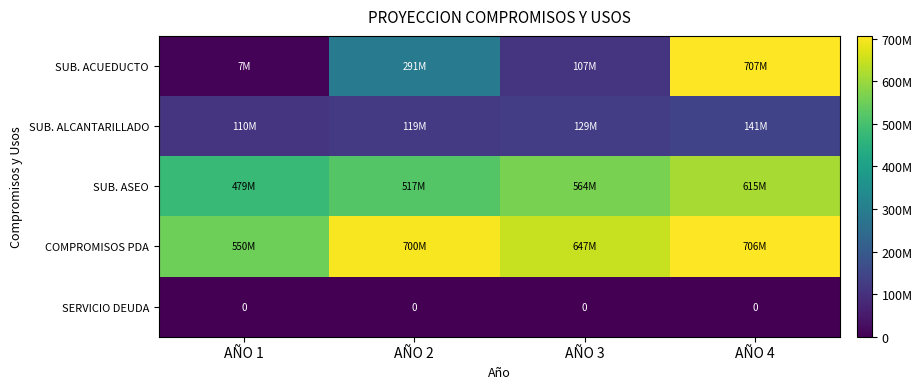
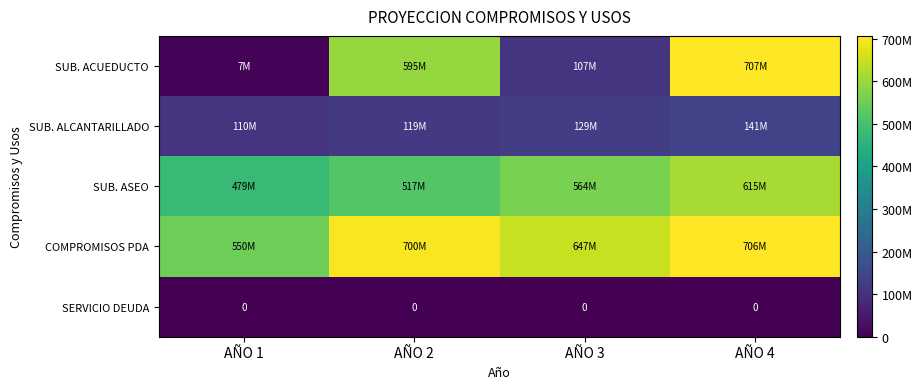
  {
    "SUB. ACUEDUCTO": {
      "AÑO 1": "7M",
-     "AÑO 2": "291M",
+     "AÑO 2": "595M",
      "AÑO 3": "107M",
      "AÑO 4": "707M"
    },
    "SUB. ALCANTARILLADO": {
      "AÑO 1": "110M",
      "AÑO 2": "119M",
      "AÑO 3": "129M",
      "AÑO 4": "141M"
    },
    "SUB. ASEO": {
      "AÑO 1": "479M",
      "AÑO 2": "517M",
      "AÑO 3": "564M",
      "AÑO 4": "615M"
    },
    "COMPROMISOS PDA": {
      "AÑO 1": "550M",
      "AÑO 2": "700M",
      "AÑO 3": "647M",
      "AÑO 4": "706M"
    },
    "SERVICIO DEUDA": {
      "AÑO 1": "0",
      "AÑO 2": "0",
      "AÑO 3": "0",
      "AÑO 4": "0"
    }
  }
